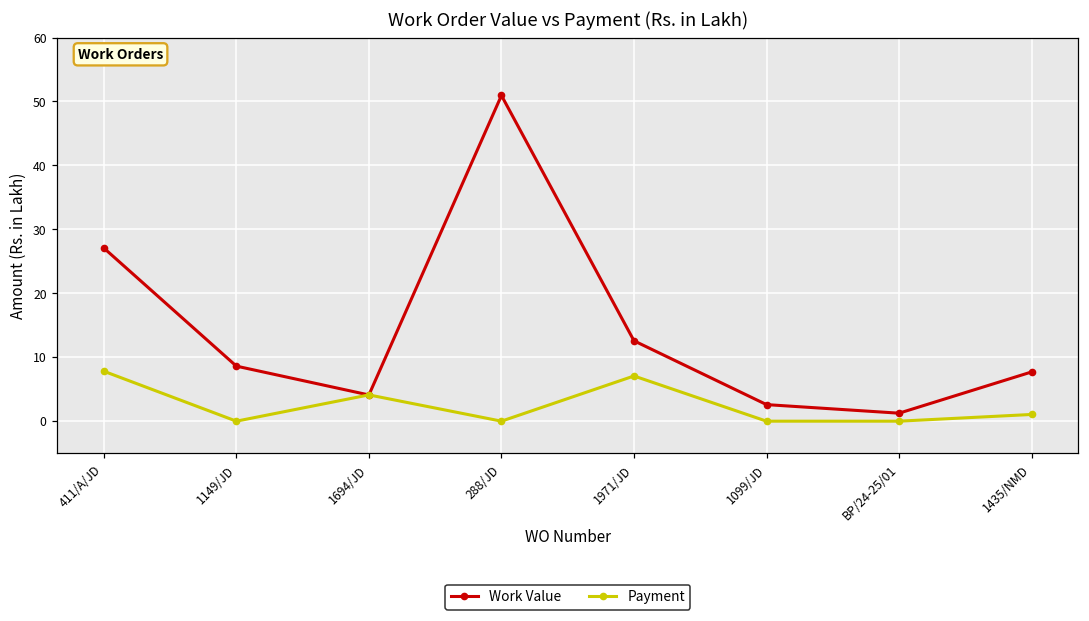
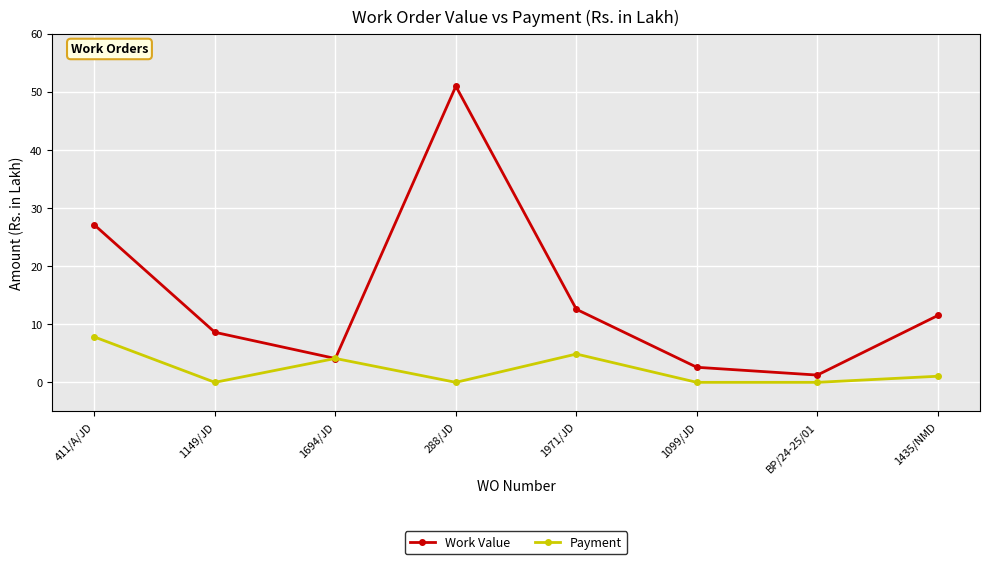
  {
    "Work Value": {
      "411/A/JD": 27,
      "1149/JD": 9,
      "288/JD": 51,
      "1971/JD": 13,
      "1099/JD": 3,
      "BP/24-25/01": 1,
-     "1435/NMD": 8
+     "1435/NMD": 12
    },
    "Payment": {
      "411/A/JD": 8,
      "1149/JD": 0,
      "288/JD": 0,
-     "1971/JD": 7,
+     "1971/JD": 5,
      "1099/JD": 0,
      "BP/24-25/01": 0,
      "1435/NMD": 1
    }
  }
